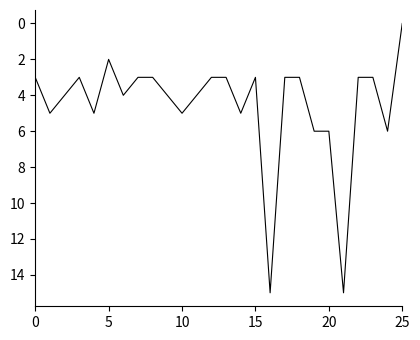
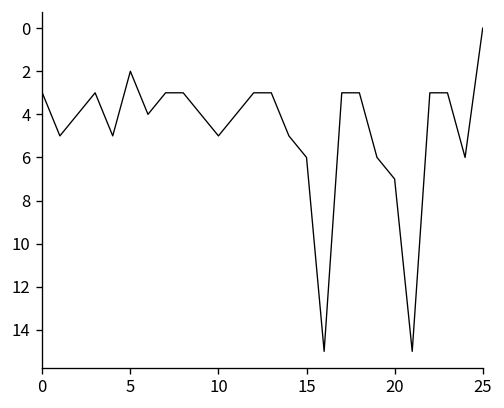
  {
    "0": 3,
    "5": 2,
    "10": 5,
-   "15": 3,
-   "20": 6,
+   "15": 6,
+   "20": 7,
    "25": 0
  }
